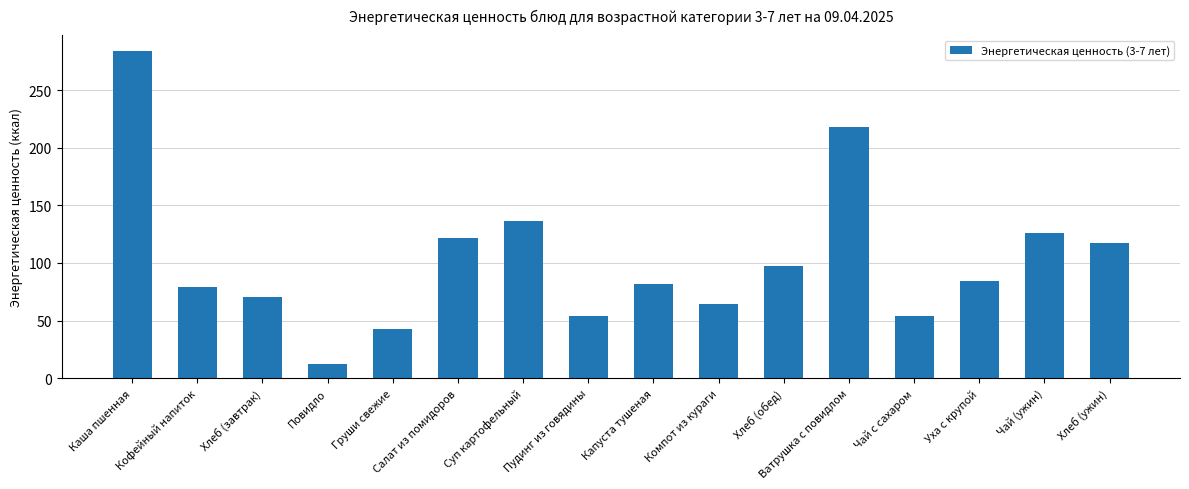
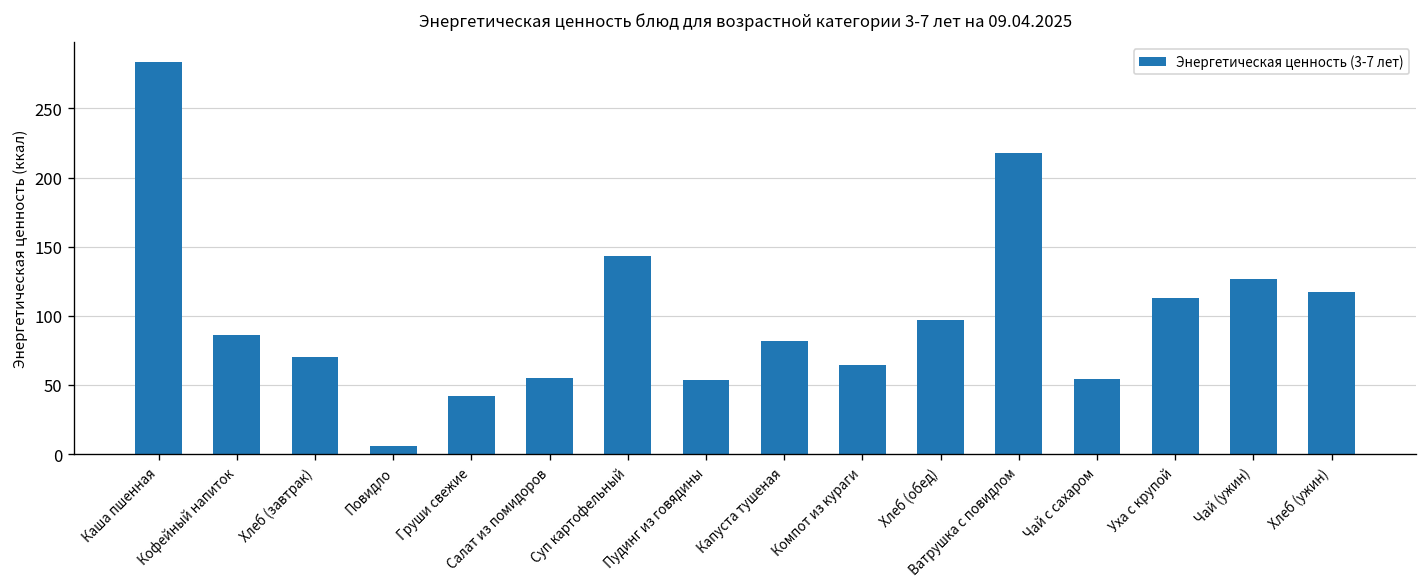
  {
    "Каша пшенная": 284,
-   "Кофейный напиток": 79,
+   "Кофейный напиток": 86,
    "Хлеб (завтрак)": 71,
-   "Повидло": 13,
+   "Повидло": 6,
    "Груши свежие": 42,
-   "Салат из помидоров": 121,
-   "Суп картофельный": 136,
+   "Салат из помидоров": 55,
+   "Суп картофельный": 143,
    "Пудинг из говядины": 54,
    "Капуста тушеная": 82,
    "Компот из кураги": 65,
    "Хлеб (обед)": 97,
    "Ватрушка с повидлом": 218,
    "Чай с сахаром": 54,
-   "Уха с крупой": 85,
+   "Уха с крупой": 113,
    "Чай (ужин)": 126,
    "Хлеб (ужин)": 118
  }
